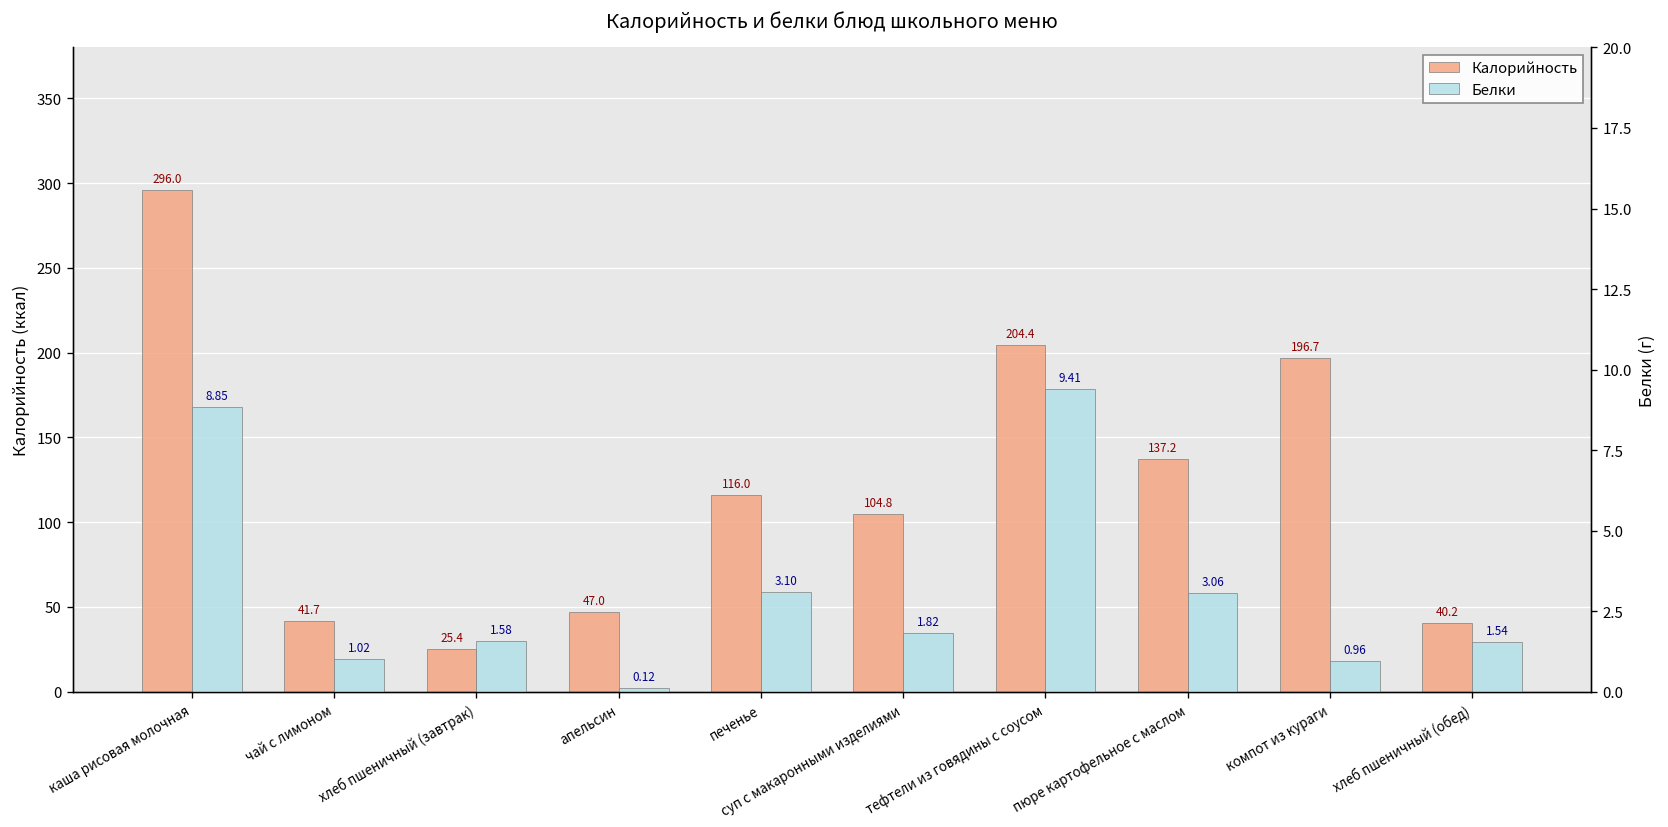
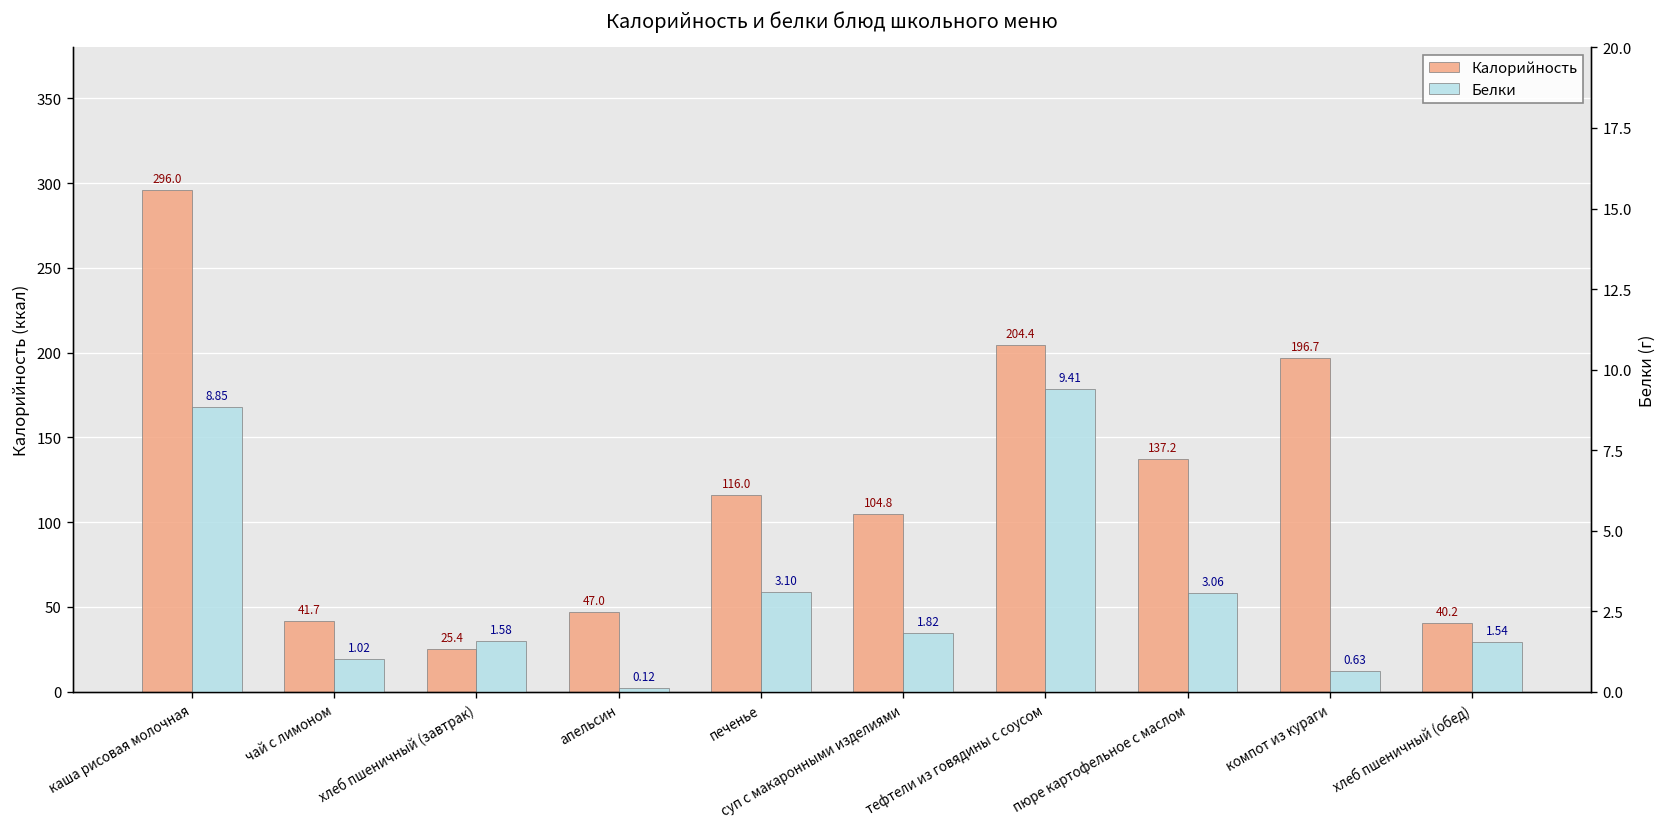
  {
    "Калорийность": {
      "каша рисовая молочная": 296.0,
      "чай с лимоном": 41.7,
      "хлеб пшеничный (завтрак)": 25.4,
      "апельсин": 47.0,
      "печенье": 116.0,
      "суп с макаронными изделиями": 104.8,
      "тефтели из говядины с соусом": 204.4,
      "пюре картофельное с маслом": 137.2,
      "компот из кураги": 196.7,
      "хлеб пшеничный (обед)": 40.2
    },
    "Белки": {
      "каша рисовая молочная": 8.85,
      "чай с лимоном": 1.02,
      "хлеб пшеничный (завтрак)": 1.58,
      "апельсин": 0.12,
      "печенье": 3.10,
      "суп с макаронными изделиями": 1.82,
      "тефтели из говядины с соусом": 9.41,
      "пюре картофельное с маслом": 3.06,
-     "компот из кураги": 0.96,
+     "компот из кураги": 0.63,
      "хлеб пшеничный (обед)": 1.54
    }
  }
